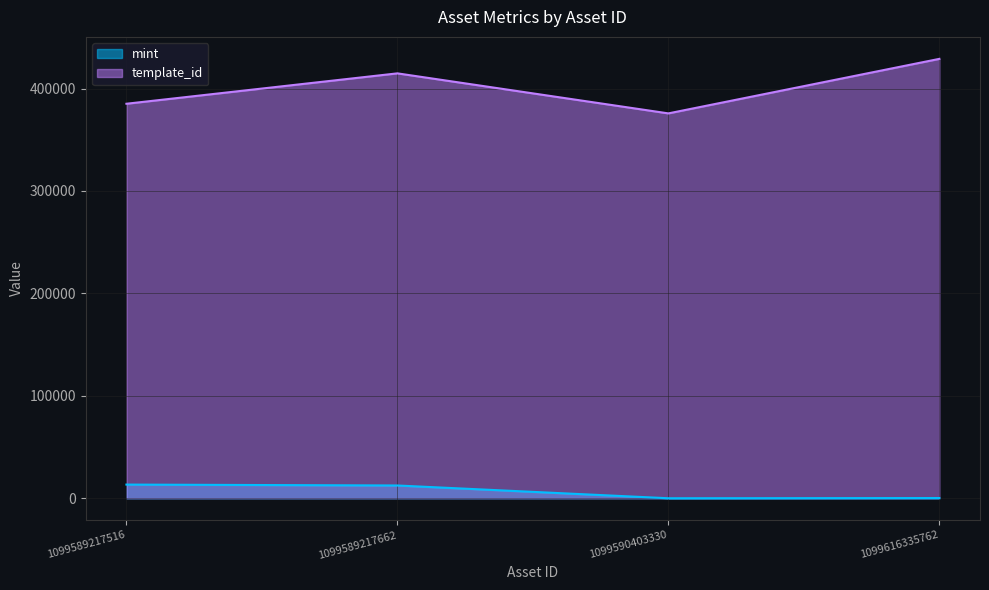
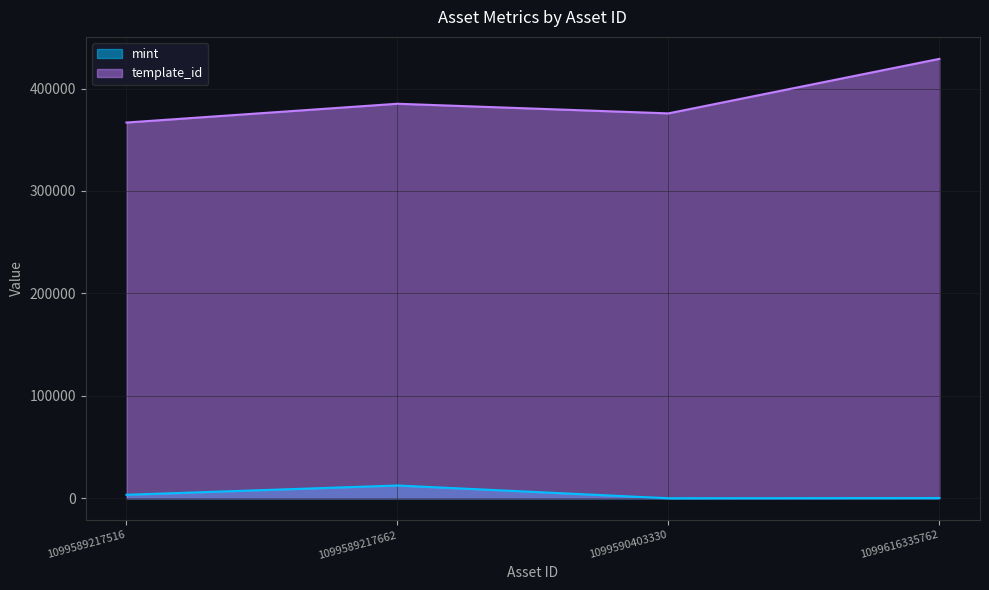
  {
    "mint": {
-     "1099589217516": 13000,
+     "1099589217516": 3000,
      "1099589217662": 12000,
      "1099590403330": 0,
      "1099616335762": 0
    },
    "template_id": {
-     "1099589217516": 385000,
-     "1099589217662": 415000,
+     "1099589217516": 367000,
+     "1099589217662": 385000,
      "1099590403330": 376000,
      "1099616335762": 429000
    }
  }
